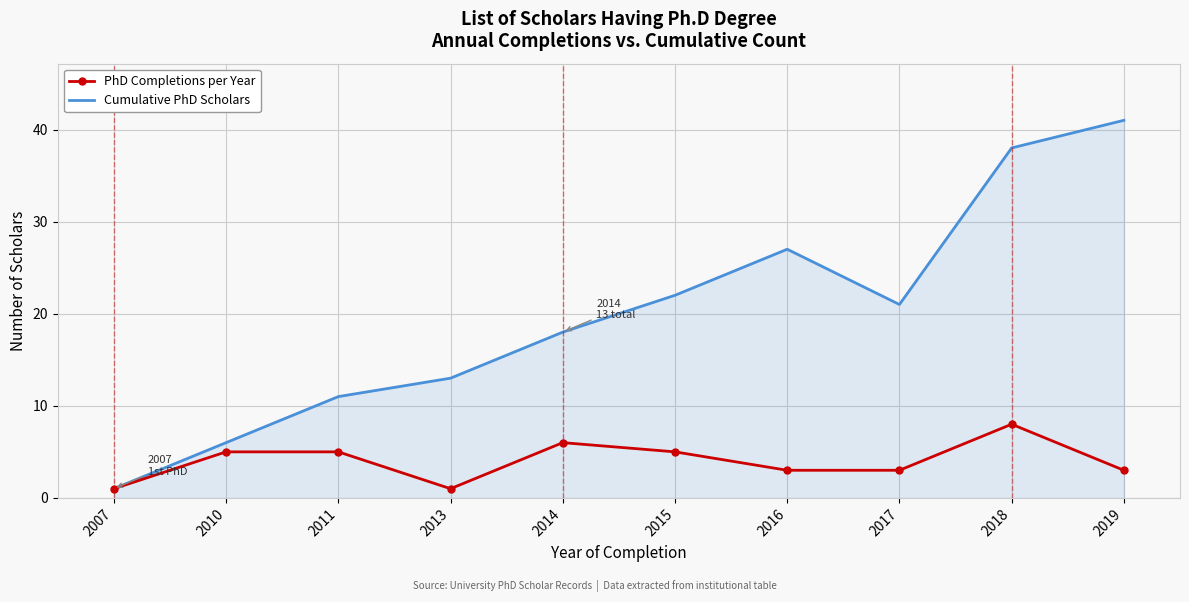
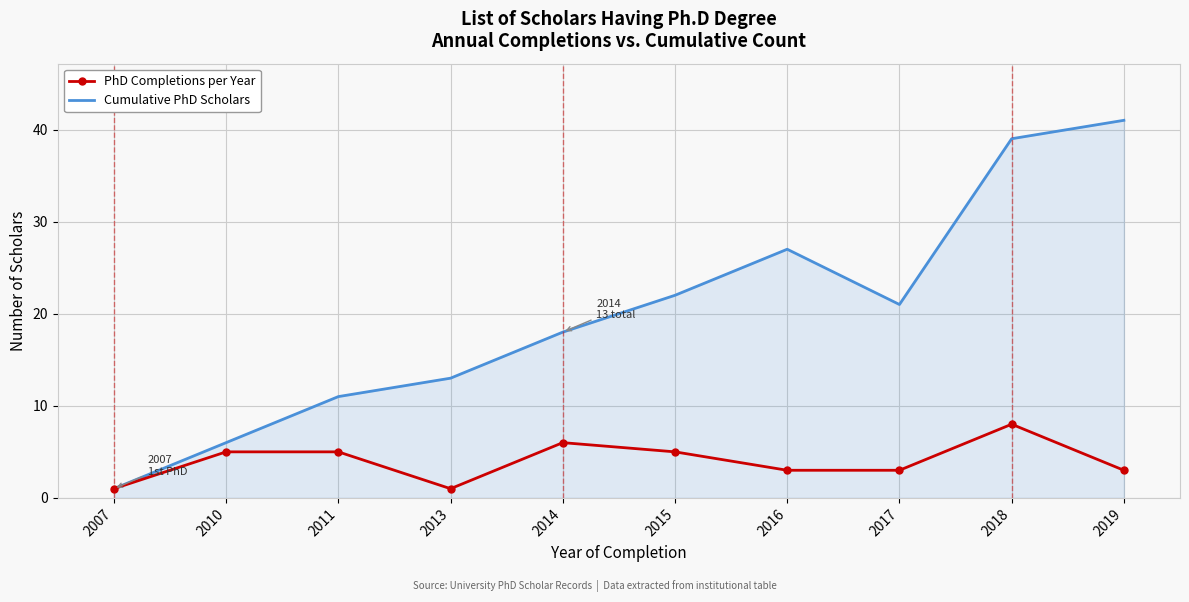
  {
    "PhD Completions per Year": {
      "2010": 5,
      "2011": 5,
      "2013": 1,
      "2014": 6,
      "2015": 5,
      "2016": 3,
      "2017": 3,
      "2018": 8,
      "2019": 3
    },
    "Cumulative PhD Scholars": {
      "2010": 6,
      "2011": 11,
      "2013": 13,
      "2015": 22,
      "2016": 27,
      "2017": 21,
-     "2018": 38,
+     "2018": 39,
      "2019": 41
    }
  }
